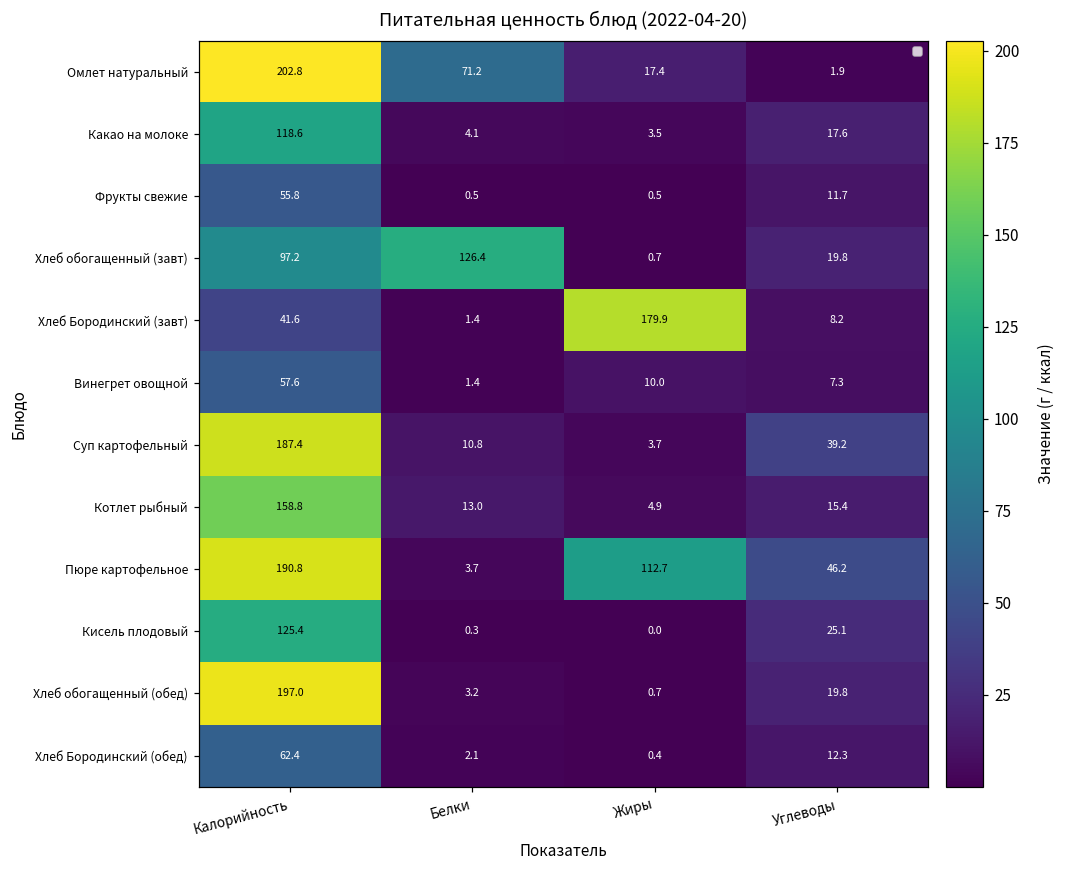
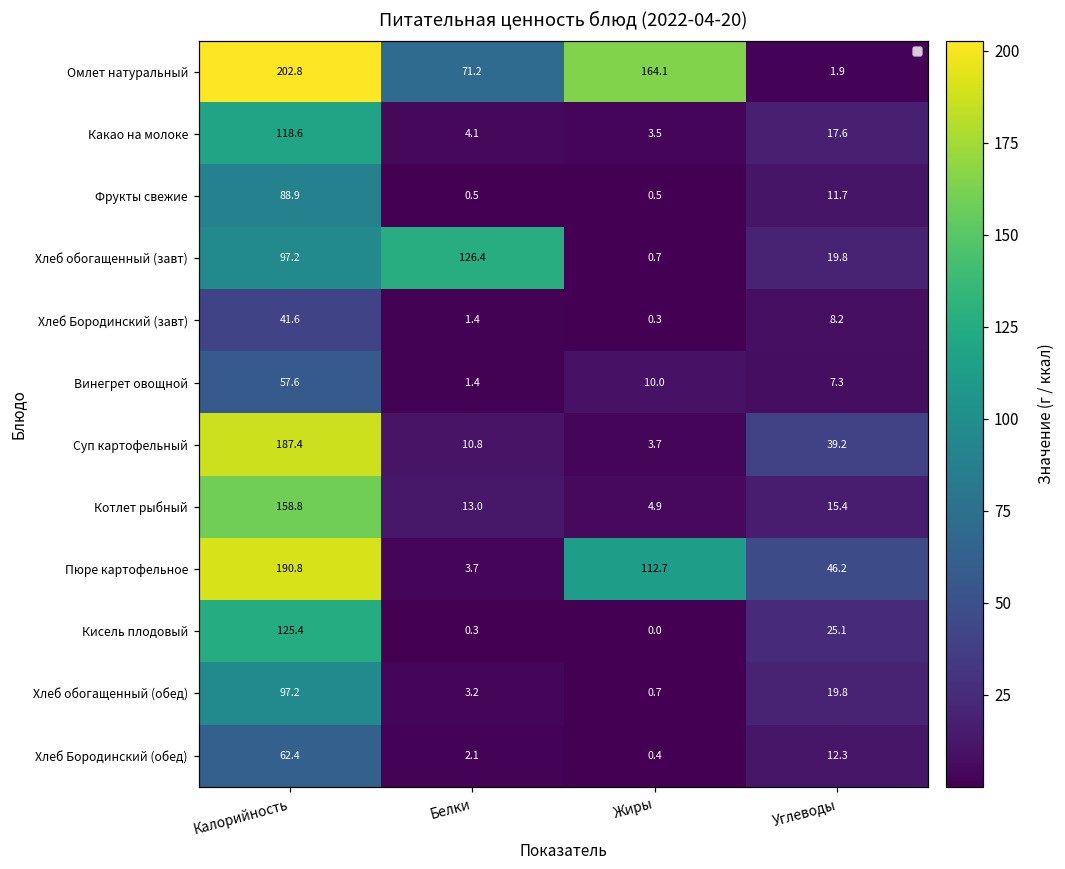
  {
    "Омлет натуральный": {
      "Калорийность": 202.8,
      "Белки": 71.2,
-     "Жиры": 17.4,
+     "Жиры": 164.1,
      "Углеводы": 1.9
    },
    "Какао на молоке": {
      "Калорийность": 118.6,
      "Белки": 4.1,
      "Жиры": 3.5,
      "Углеводы": 17.6
    },
    "Фрукты свежие": {
-     "Калорийность": 55.8,
+     "Калорийность": 88.9,
      "Белки": 0.5,
      "Жиры": 0.5,
      "Углеводы": 11.7
    },
    "Хлеб обогащенный (завт)": {
      "Калорийность": 97.2,
      "Белки": 126.4,
      "Жиры": 0.7,
      "Углеводы": 19.8
    },
    "Хлеб Бородинский (завт)": {
      "Калорийность": 41.6,
      "Белки": 1.4,
-     "Жиры": 179.9,
+     "Жиры": 0.3,
      "Углеводы": 8.2
    },
    "Винегрет овощной": {
      "Калорийность": 57.6,
      "Белки": 1.4,
      "Жиры": 10.0,
      "Углеводы": 7.3
    },
    "Суп картофельный": {
      "Калорийность": 187.4,
      "Белки": 10.8,
      "Жиры": 3.7,
      "Углеводы": 39.2
    },
    "Котлет рыбный": {
      "Калорийность": 158.8,
      "Белки": 13.0,
      "Жиры": 4.9,
      "Углеводы": 15.4
    },
    "Пюре картофельное": {
      "Калорийность": 190.8,
      "Белки": 3.7,
      "Жиры": 112.7,
      "Углеводы": 46.2
    },
    "Кисель плодовый": {
      "Калорийность": 125.4,
      "Белки": 0.3,
      "Жиры": 0.0,
      "Углеводы": 25.1
    },
    "Хлеб обогащенный (обед)": {
-     "Калорийность": 197.0,
+     "Калорийность": 97.2,
      "Белки": 3.2,
      "Жиры": 0.7,
      "Углеводы": 19.8
    },
    "Хлеб Бородинский (обед)": {
      "Калорийность": 62.4,
      "Белки": 2.1,
      "Жиры": 0.4,
      "Углеводы": 12.3
    }
  }
